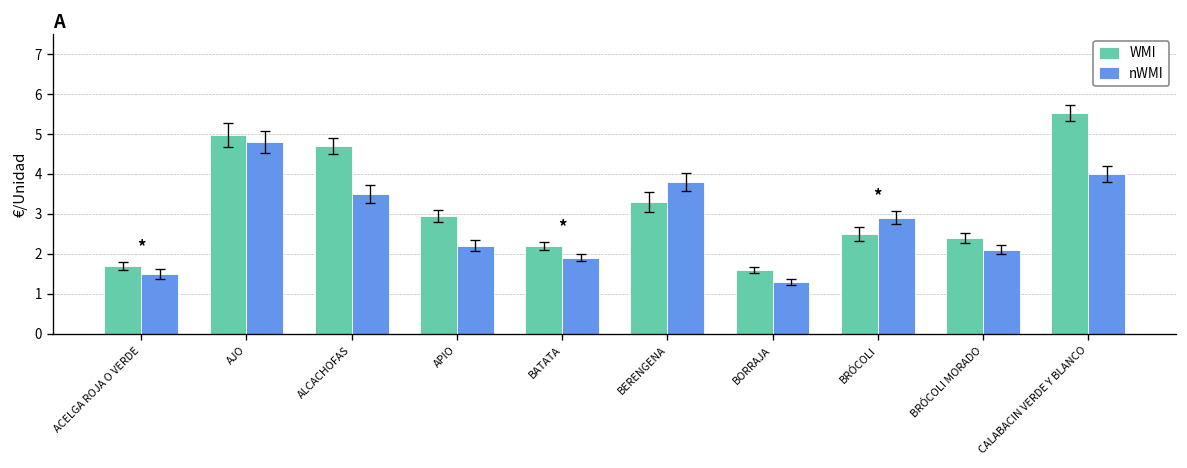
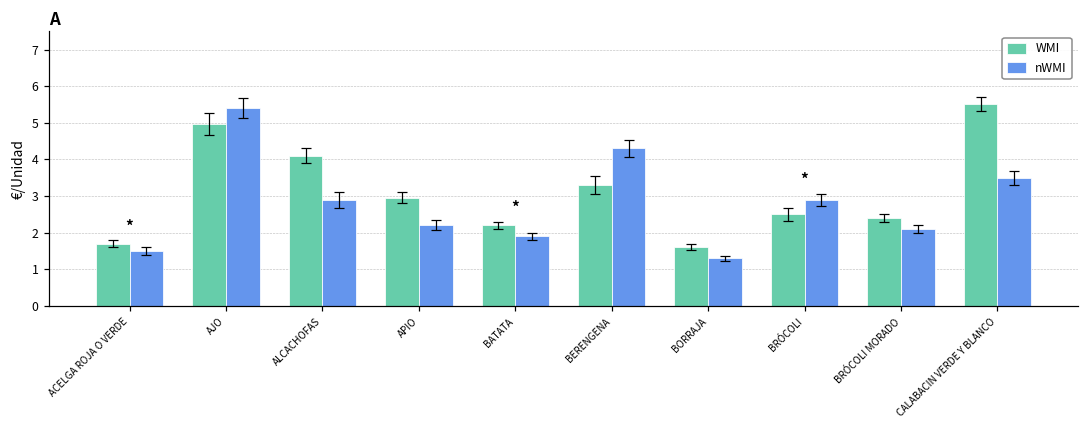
  {
    "WMI": {
      "ACELGA ROJA O VERDE": 1.7,
      "AJO": 5.0,
-     "ALCACHOFAS": 4.7,
+     "ALCACHOFAS": 4.1,
      "APIO": 3.0,
      "BATATA": 2.2,
      "BERENGENA": 3.3,
      "BORRAJA": 1.6,
      "BRÓCOLI": 2.5,
      "BRÓCOLI MORADO": 2.4,
      "CALABACIN VERDE Y BLANCO": 5.5
    },
    "nWMI": {
      "ACELGA ROJA O VERDE": 1.5,
-     "AJO": 4.8,
-     "ALCACHOFAS": 3.5,
+     "AJO": 5.4,
+     "ALCACHOFAS": 2.9,
      "APIO": 2.2,
      "BATATA": 1.9,
-     "BERENGENA": 3.8,
+     "BERENGENA": 4.3,
      "BORRAJA": 1.3,
      "BRÓCOLI": 2.9,
      "BRÓCOLI MORADO": 2.1,
-     "CALABACIN VERDE Y BLANCO": 4.0
+     "CALABACIN VERDE Y BLANCO": 3.5
    }
  }
